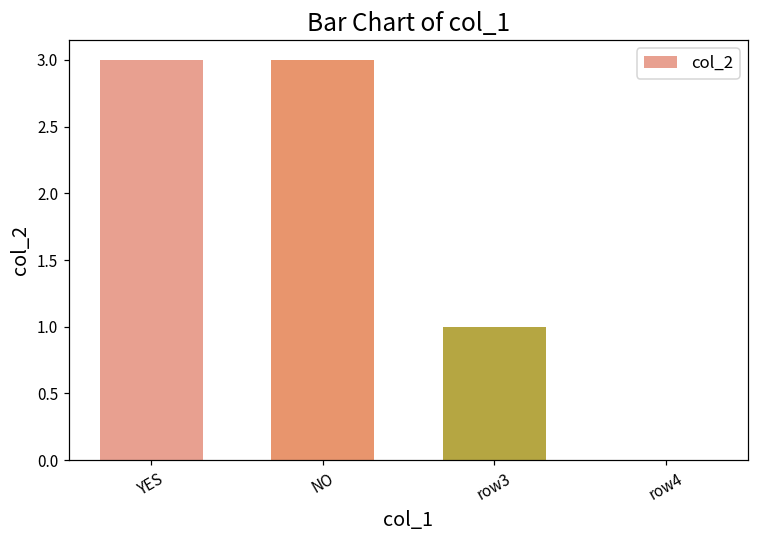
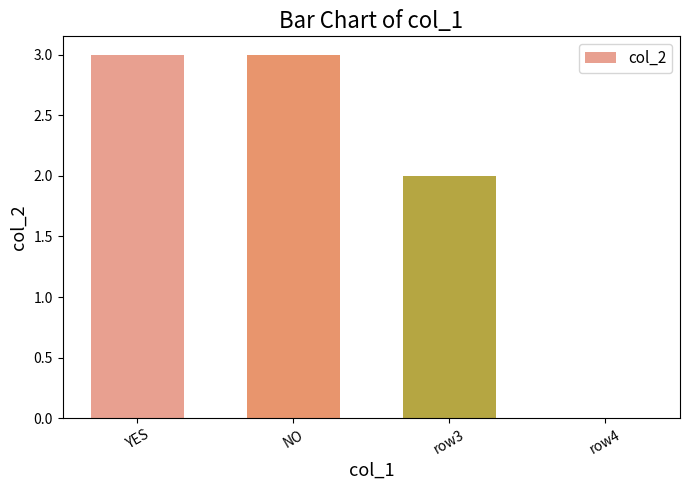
  {
    "YES": 3,
    "NO": 3,
-   "row3": 1,
+   "row3": 2,
    "row4": 0
  }
